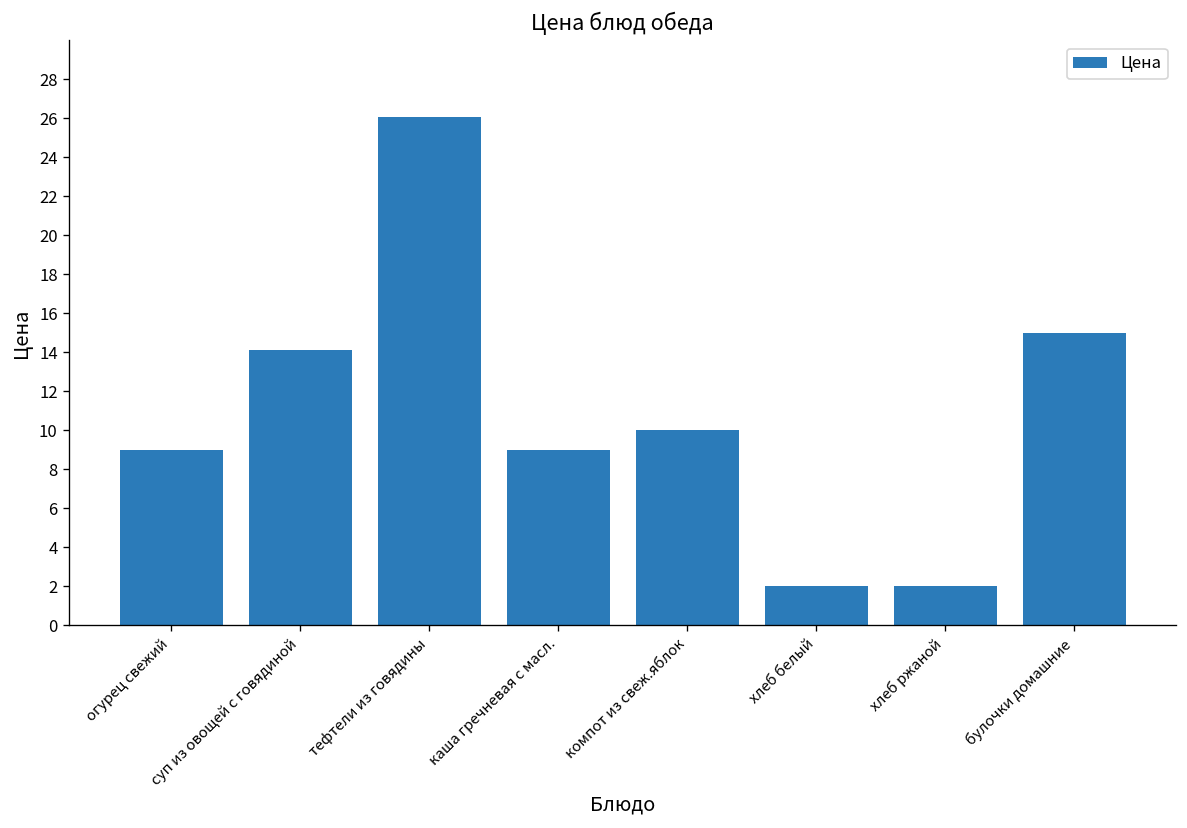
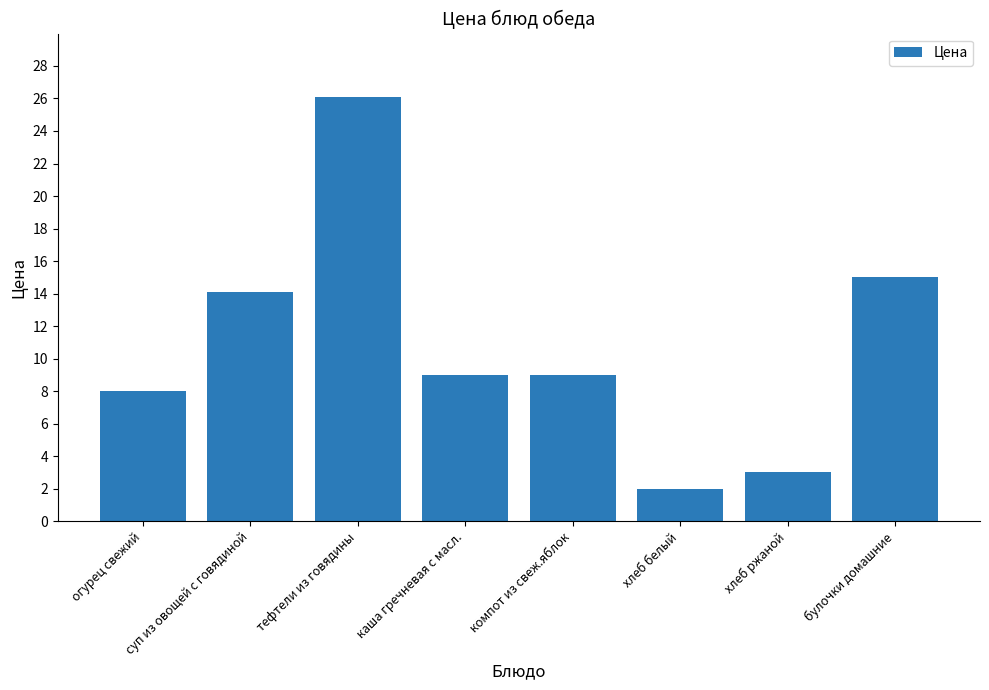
  {
-   "огурец свежий": 9,
+   "огурец свежий": 8,
    "суп из овощей с говядиной": 14,
    "тефтели из говядины": 26,
    "каша гречневая с масл.": 9,
-   "компот из свеж.яблок": 10,
+   "компот из свеж.яблок": 9,
    "хлеб белый": 2,
-   "хлеб ржаной": 2,
+   "хлеб ржаной": 3,
    "булочки домашние": 15
  }
